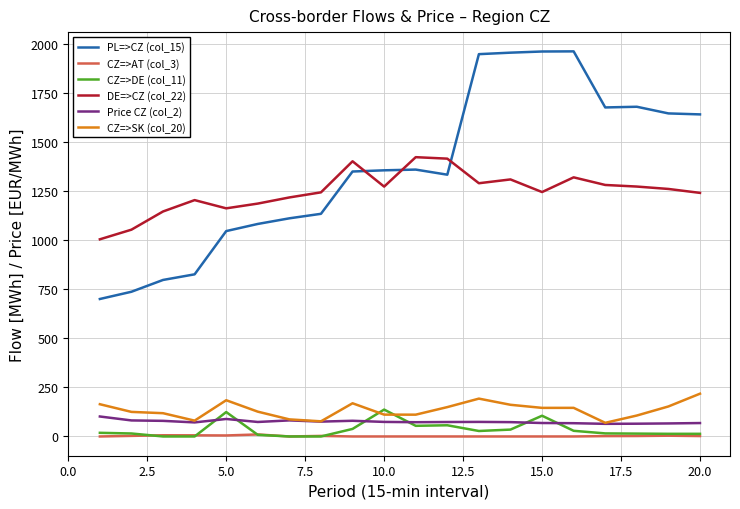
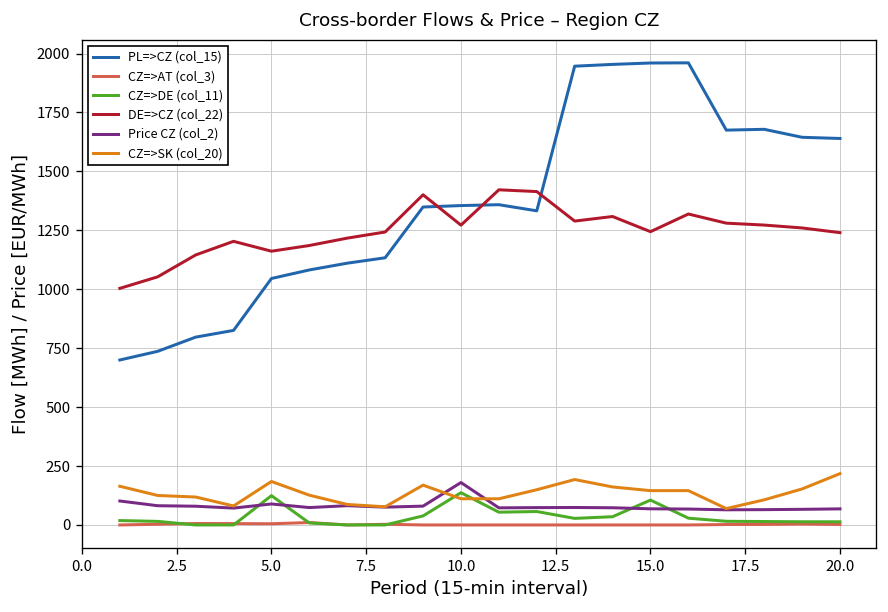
  {
    "PL=>CZ (col_15)": {
      "5.0": 1050,
      "10.0": 1360,
      "15.0": 1960,
      "20.0": 1640
    },
    "CZ=>AT (col_3)": {
      "5.0": 10,
      "10.0": 0,
      "15.0": 0
    },
    "CZ=>DE (col_11)": {
      "5.0": 120,
      "10.0": 140,
      "15.0": 110
    },
    "DE=>CZ (col_22)": {
      "5.0": 1160,
      "10.0": 1270,
      "15.0": 1240,
      "20.0": 1240
    },
    "Price CZ (col_2)": {
      "5.0": 90,
-     "10.0": 70,
+     "10.0": 180,
      "15.0": 70,
      "20.0": 70
    },
    "CZ=>SK (col_20)": {
      "5.0": 180,
      "10.0": 110,
      "15.0": 150,
      "20.0": 220
    }
  }
